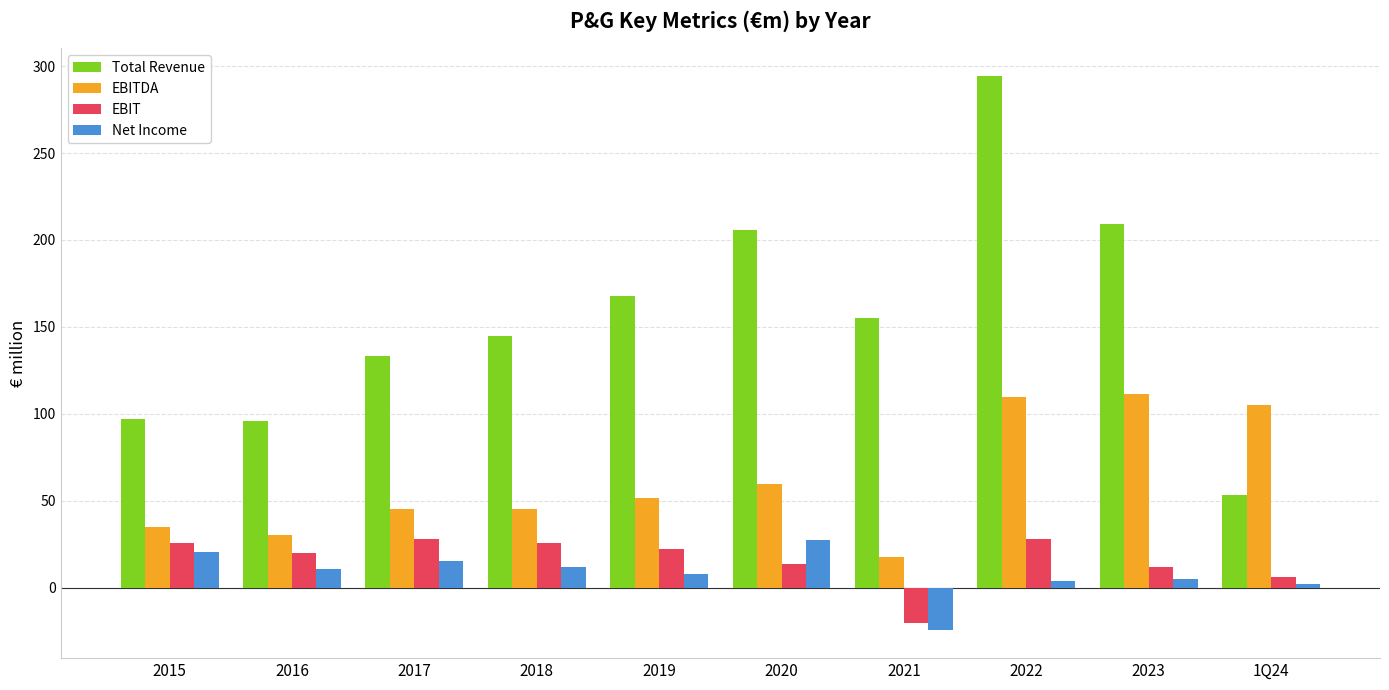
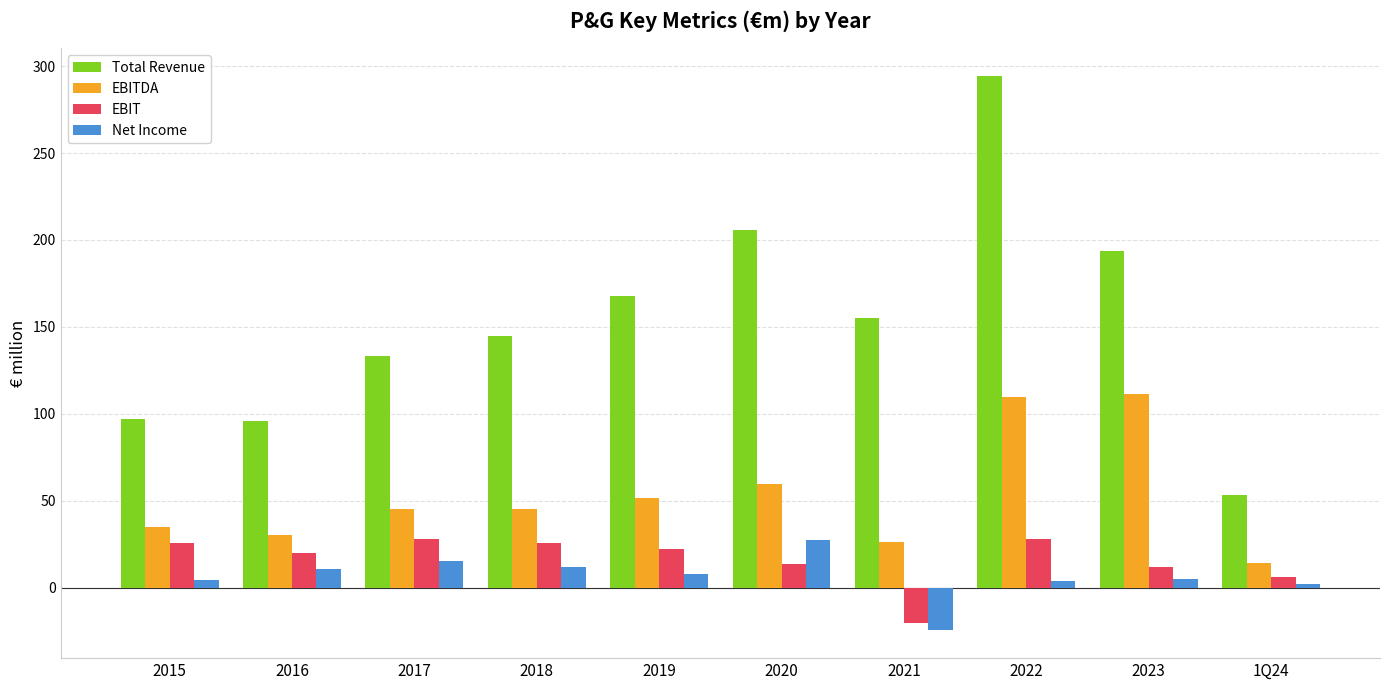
  {
    "Total Revenue": {
      "2015": 97,
      "2016": 96,
      "2017": 133,
      "2018": 145,
      "2019": 168,
      "2020": 206,
      "2021": 155,
      "2022": 294,
-     "2023": 209,
+     "2023": 194,
      "1Q24": 53
    },
    "EBITDA": {
      "2015": 35,
      "2016": 30,
      "2017": 45,
      "2018": 45,
      "2019": 52,
      "2020": 60,
-     "2021": 18,
+     "2021": 26,
      "2022": 110,
      "2023": 112,
-     "1Q24": 105
+     "1Q24": 14
    },
    "EBIT": {
      "2015": 26,
      "2016": 20,
      "2017": 28,
      "2018": 26,
      "2019": 22,
      "2020": 14,
      "2021": -20,
      "2022": 28,
      "2023": 12,
      "1Q24": 6
    },
    "Net Income": {
-     "2015": 21,
+     "2015": 4,
      "2016": 10,
      "2017": 15,
      "2018": 12,
      "2019": 8,
      "2020": 28,
      "2021": -25,
      "2022": 4,
      "2023": 5,
      "1Q24": 2
    }
  }
